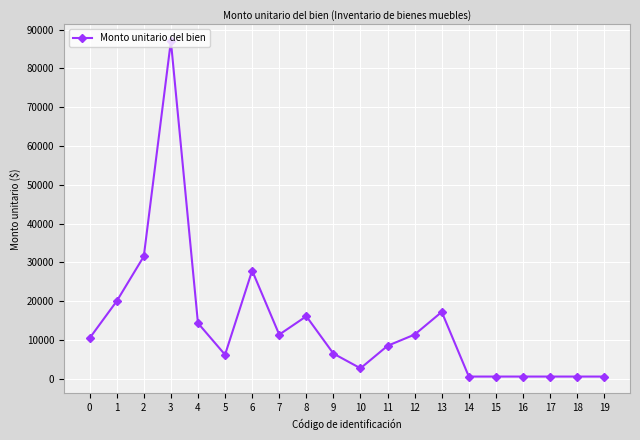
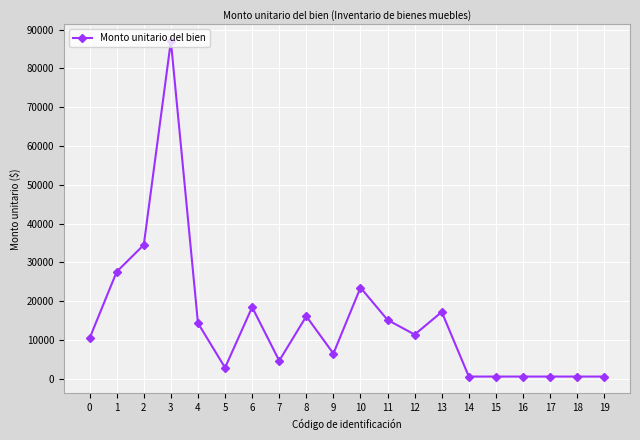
  {
    "0": 10000,
-   "1": 20000,
-   "2": 32000,
+   "1": 28000,
+   "2": 35000,
    "4": 14000,
-   "5": 6000,
-   "6": 28000,
-   "7": 11000,
+   "5": 3000,
+   "6": 18000,
+   "7": 5000,
    "8": 16000,
    "9": 6000,
-   "10": 3000,
-   "11": 9000,
+   "10": 23000,
+   "11": 15000,
    "12": 11000,
    "13": 17000,
    "14": 1000,
    "15": 1000,
    "16": 1000,
    "17": 1000,
    "18": 1000,
    "19": 1000
  }
